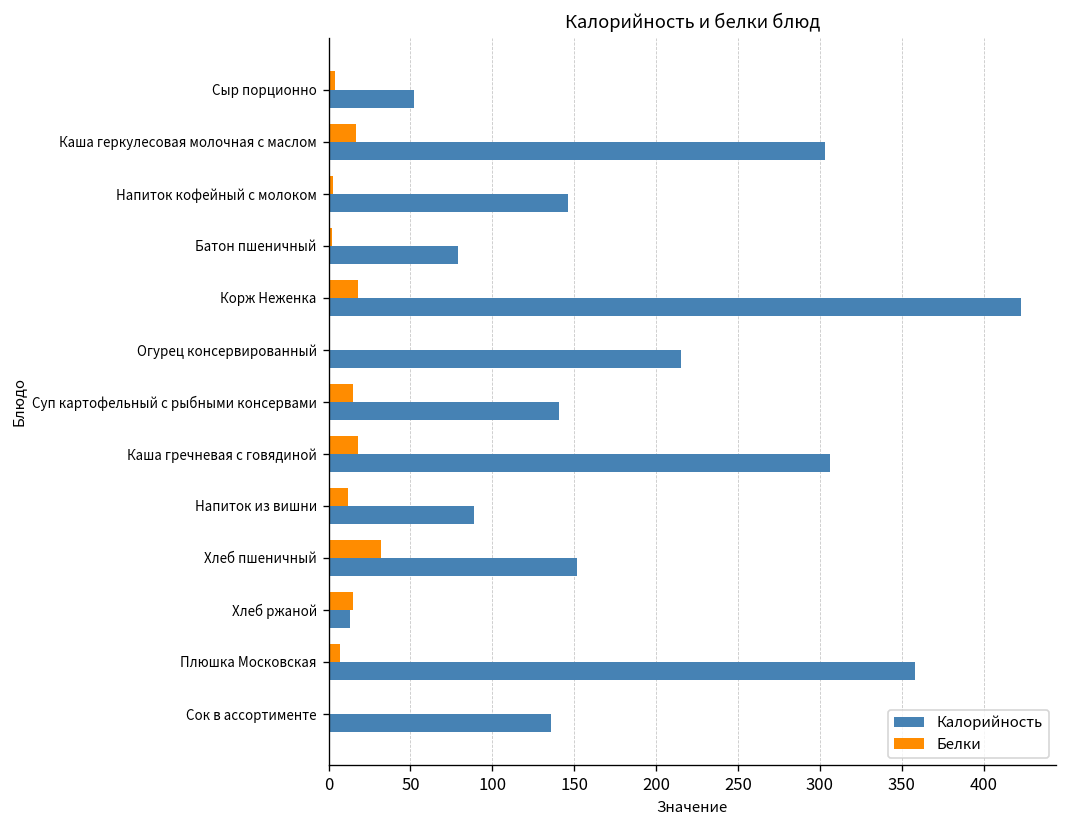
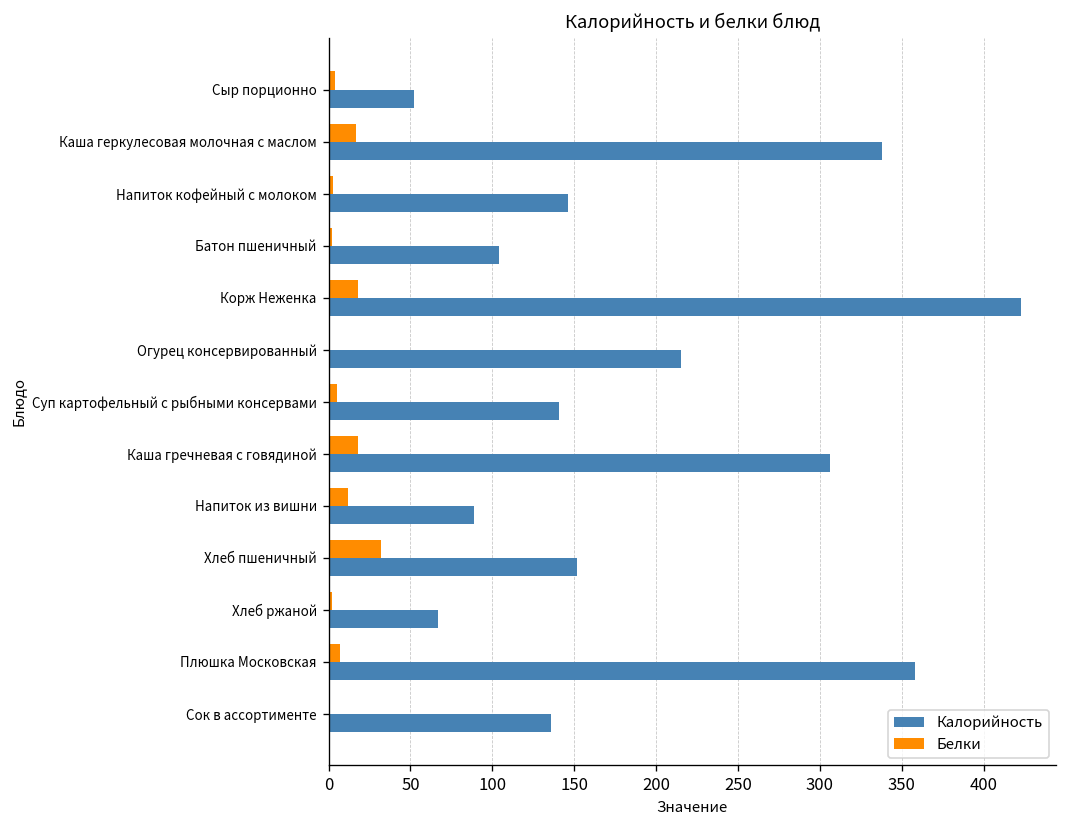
  {
    "Калорийность": {
      "Сыр порционно": 52,
-     "Каша геркулесовая молочная с маслом": 303,
+     "Каша геркулесовая молочная с маслом": 338,
      "Напиток кофейный с молоком": 146,
-     "Батон пшеничный": 79,
+     "Батон пшеничный": 104,
      "Корж Неженка": 423,
      "Огурец консервированный": 215,
      "Суп картофельный с рыбными консервами": 141,
      "Каша гречневая с говядиной": 306,
      "Напиток из вишни": 89,
      "Хлеб пшеничный": 152,
-     "Хлеб ржаной": 13,
+     "Хлеб ржаной": 67,
      "Плюшка Московская": 358,
      "Сок в ассортименте": 136
    },
    "Белки": {
      "Сыр порционно": 4,
      "Каша геркулесовая молочная с маслом": 17,
      "Напиток кофейный с молоком": 3,
      "Батон пшеничный": 2,
      "Корж Неженка": 18,
      "Огурец консервированный": 0,
-     "Суп картофельный с рыбными консервами": 15,
+     "Суп картофельный с рыбными консервами": 5,
      "Каша гречневая с говядиной": 18,
      "Напиток из вишни": 12,
      "Хлеб пшеничный": 32,
-     "Хлеб ржаной": 15,
+     "Хлеб ржаной": 2,
      "Плюшка Московская": 7
    }
  }
